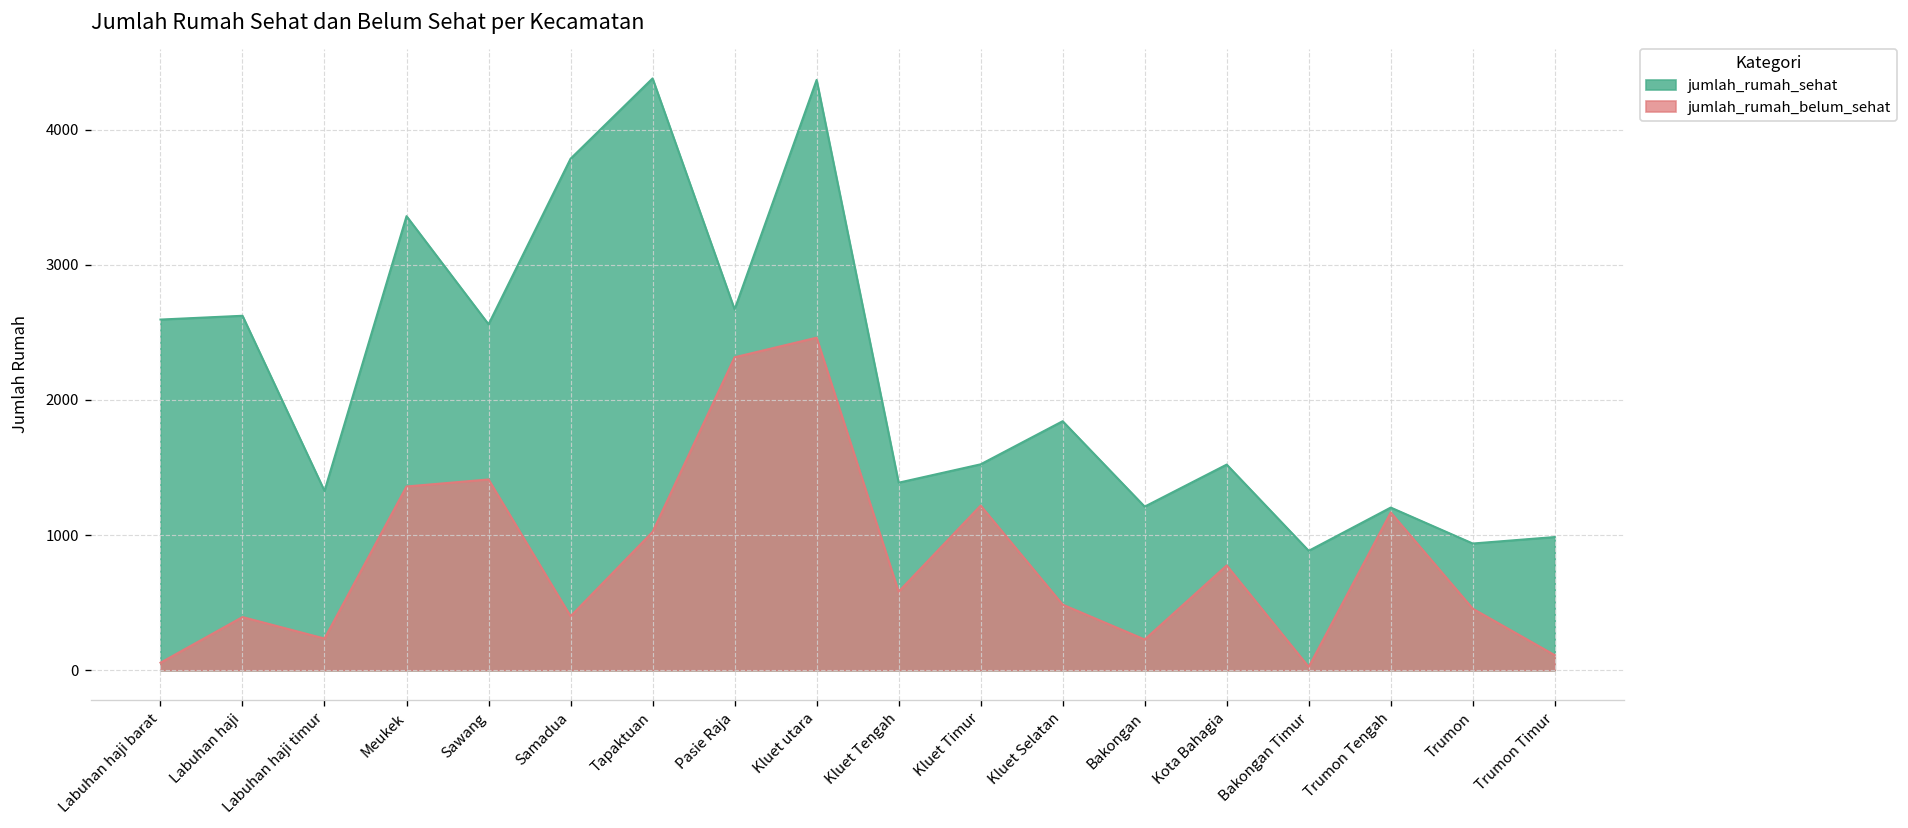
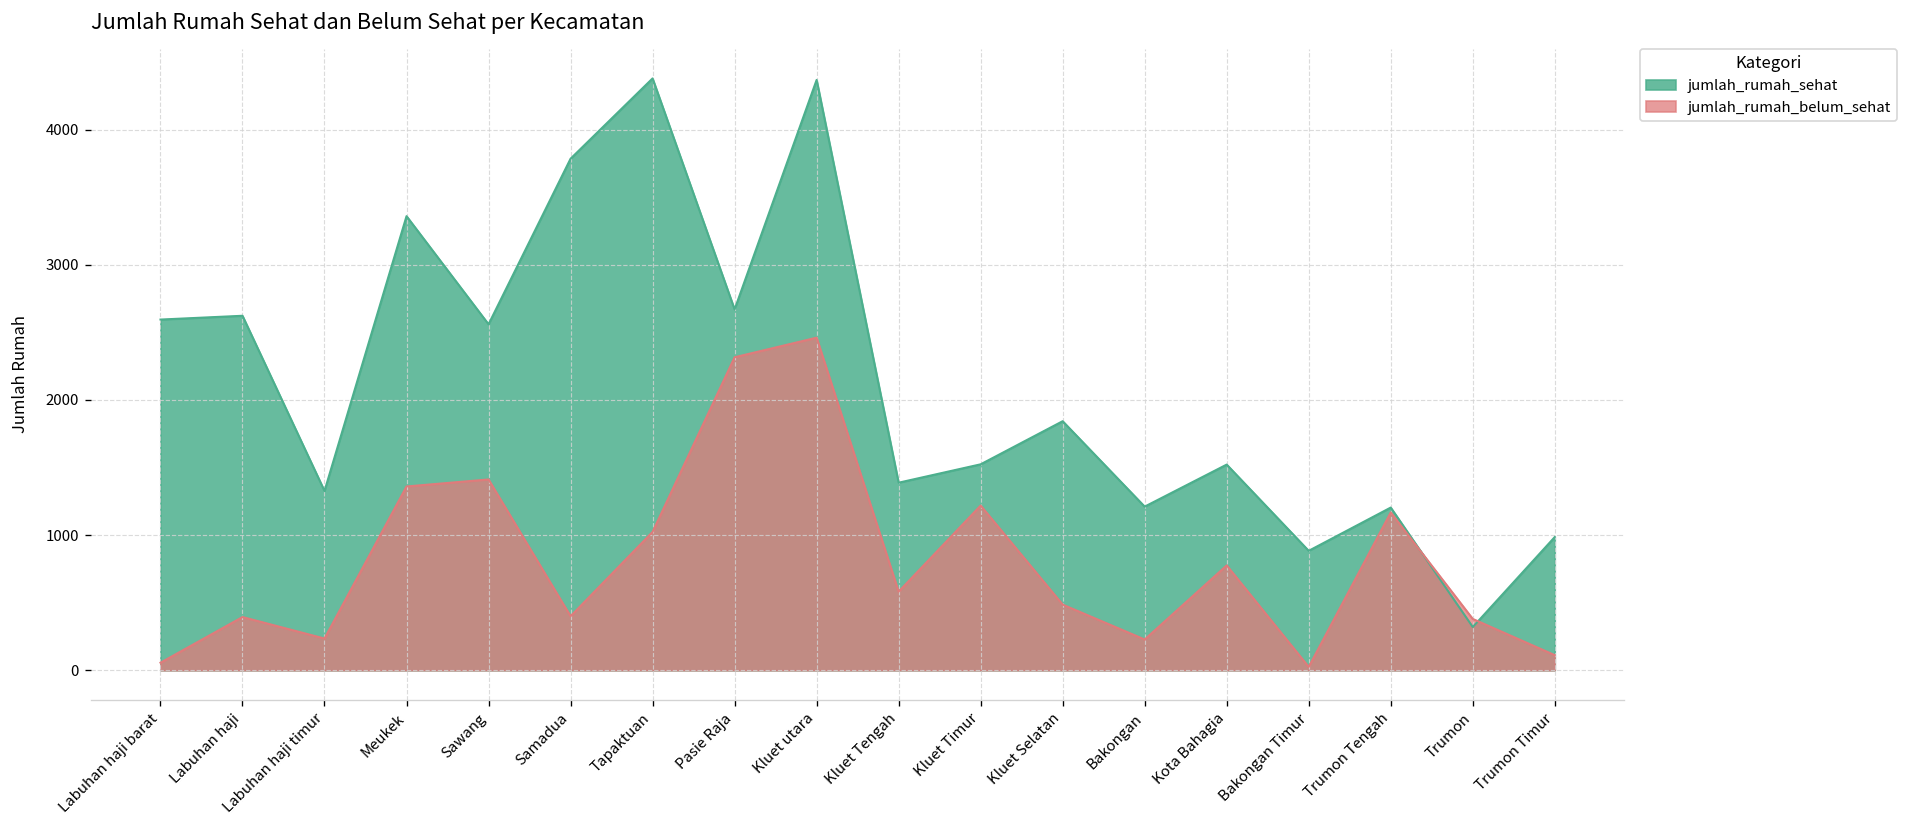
  {
    "jumlah_rumah_sehat": {
      "Labuhan haji barat": 2600,
      "Labuhan haji": 2620,
      "Labuhan haji timur": 1330,
      "Meukek": 3360,
      "Sawang": 2560,
      "Samadua": 3790,
      "Tapaktuan": 4380,
      "Pasie Raja": 2670,
      "Kluet utara": 4370,
      "Kluet Tengah": 1390,
      "Kluet Timur": 1520,
      "Kluet Selatan": 1840,
      "Bakongan": 1210,
      "Kota Bahagia": 1520,
      "Bakongan Timur": 880,
      "Trumon Tengah": 1200,
-     "Trumon": 940,
+     "Trumon": 320,
      "Trumon Timur": 990
    },
    "jumlah_rumah_belum_sehat": {
      "Labuhan haji barat": 60,
      "Labuhan haji": 390,
      "Labuhan haji timur": 240,
      "Meukek": 1360,
      "Sawang": 1410,
      "Samadua": 400,
      "Tapaktuan": 1020,
      "Pasie Raja": 2320,
      "Kluet utara": 2460,
      "Kluet Tengah": 580,
      "Kluet Timur": 1220,
      "Kluet Selatan": 490,
      "Bakongan": 230,
      "Kota Bahagia": 780,
      "Bakongan Timur": 30,
      "Trumon Tengah": 1170,
-     "Trumon": 460,
+     "Trumon": 380,
      "Trumon Timur": 110
    }
  }
